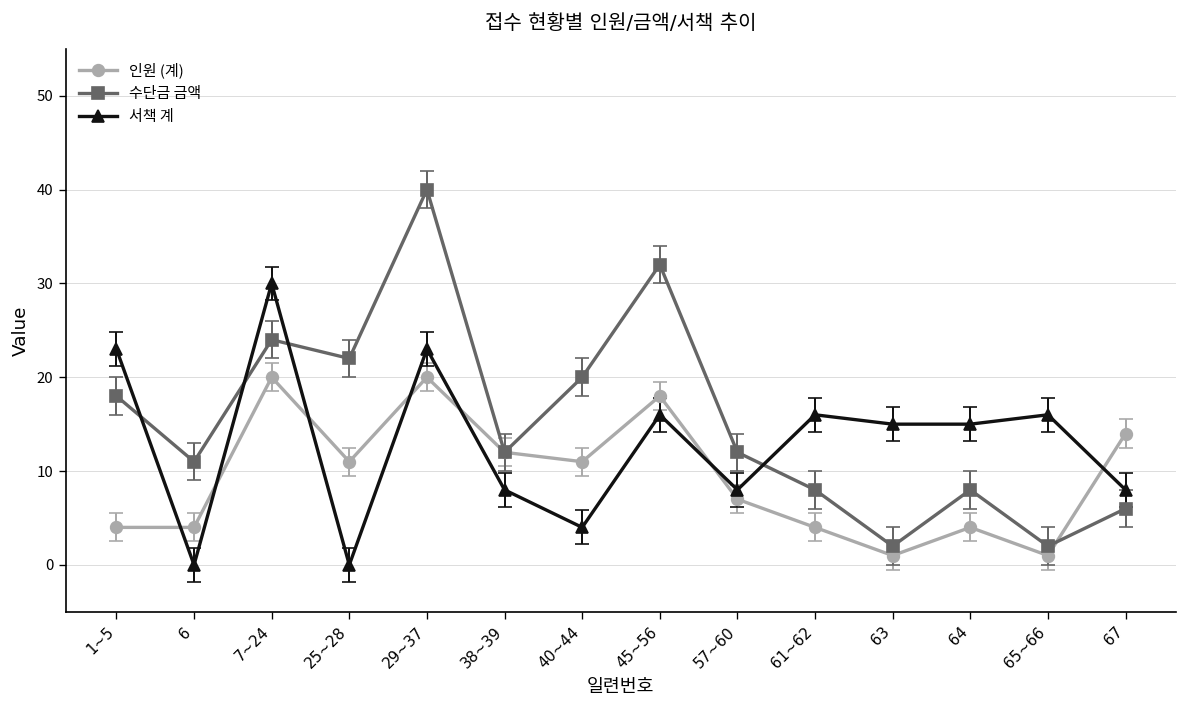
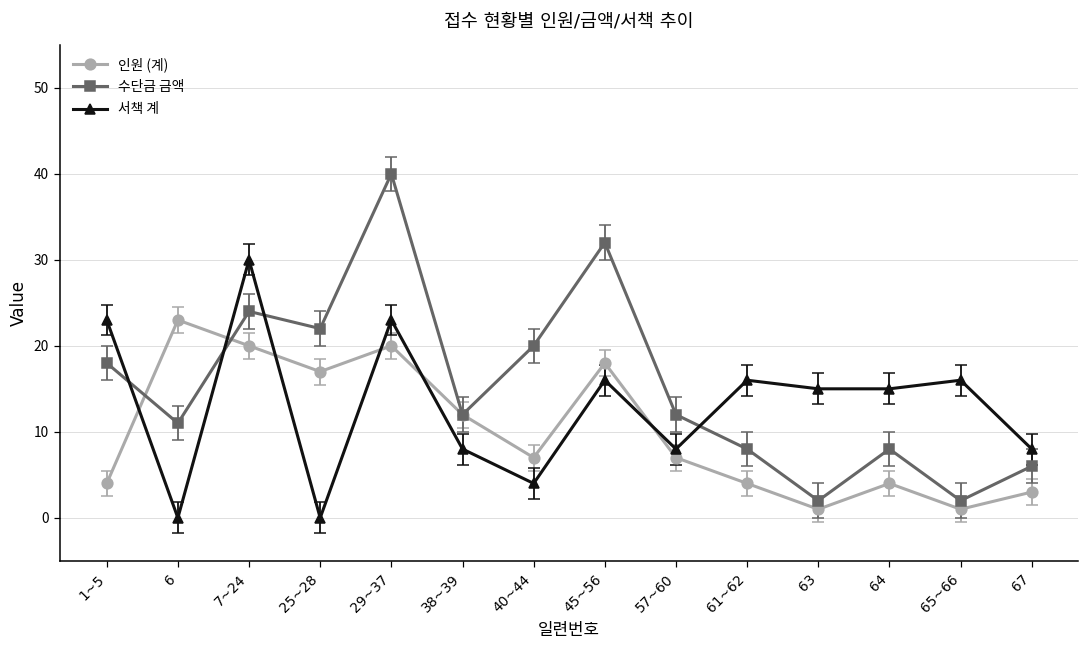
  {
    "인원 (계)": {
      "1~5": 4,
-     "6": 4,
+     "6": 23,
      "7~24": 20,
-     "25~28": 11,
+     "25~28": 17,
      "29~37": 20,
-     "40~44": 11,
+     "40~44": 7,
      "57~60": 7,
      "61~62": 4,
      "63": 1,
      "64": 4,
      "65~66": 1,
-     "67": 14
+     "67": 3
    },
    "수단금 금액": {
      "1~5": 18,
      "6": 11,
      "7~24": 24,
      "25~28": 22,
      "29~37": 40,
      "40~44": 20,
      "45~56": 32,
      "57~60": 12,
      "61~62": 8,
      "63": 2,
      "64": 8,
      "65~66": 2
    },
    "서책 계": {
      "1~5": 23,
      "6": 0,
      "7~24": 30,
      "25~28": 0,
      "29~37": 23,
      "38~39": 8,
      "40~44": 4,
      "45~56": 16,
      "57~60": 8,
      "61~62": 16,
      "63": 15,
      "64": 15,
      "65~66": 16
    }
  }
